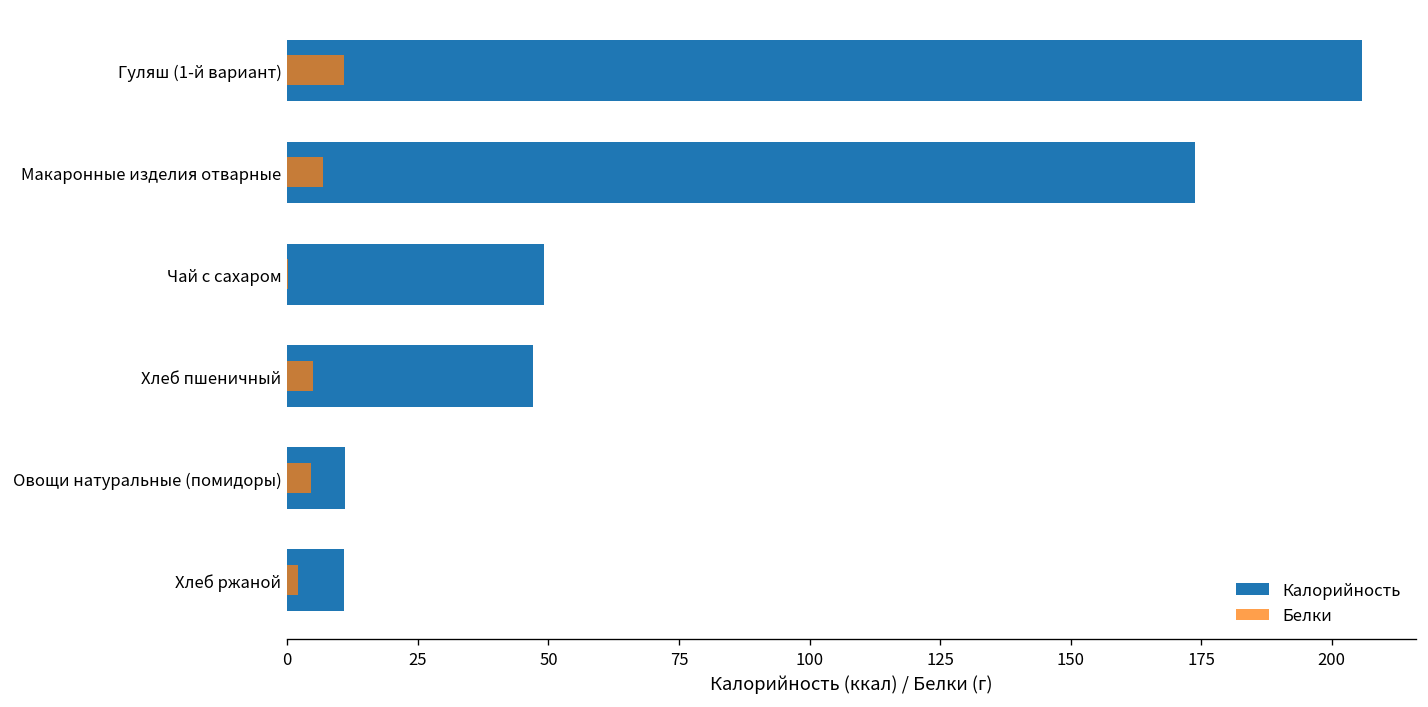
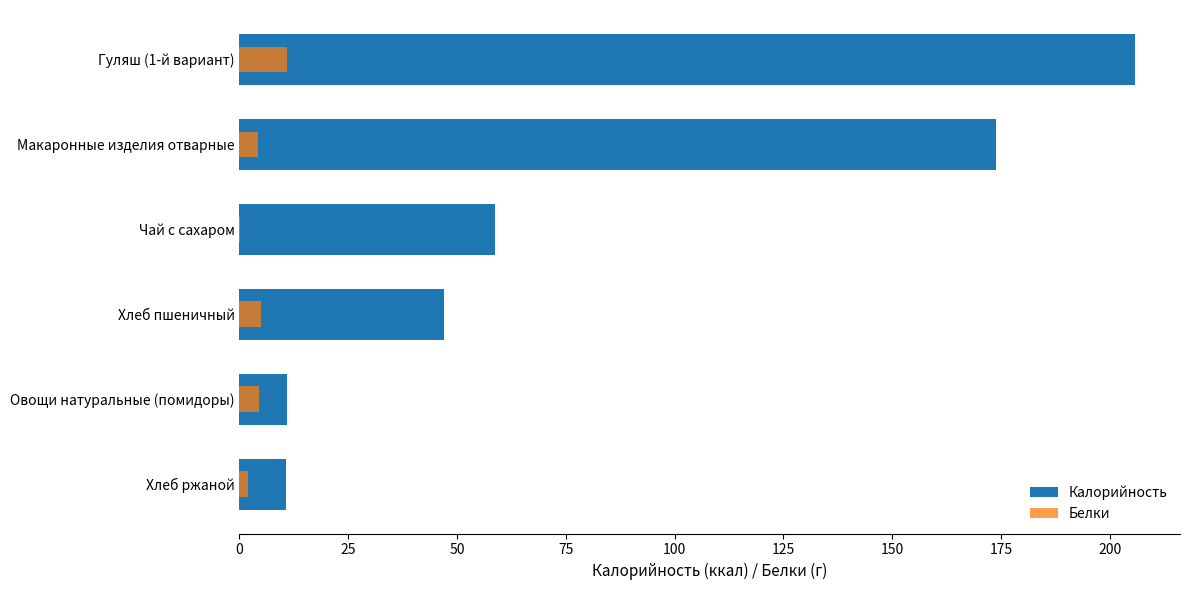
  {
    "Калорийность": {
      "Гуляш (1-й вариант)": 206,
      "Макаронные изделия отварные": 174,
-     "Чай с сахаром": 49,
+     "Чай с сахаром": 59,
      "Хлеб пшеничный": 47,
      "Овощи натуральные (помидоры)": 11,
      "Хлеб ржаной": 11
    },
    "Белки": {
-     "Макаронные изделия отварные": 7
+     "Макаронные изделия отварные": 4
    }
  }
